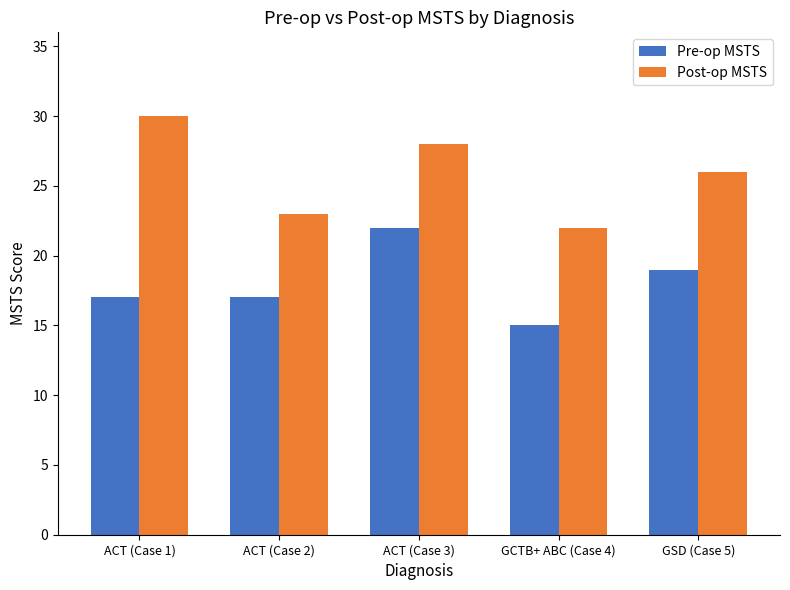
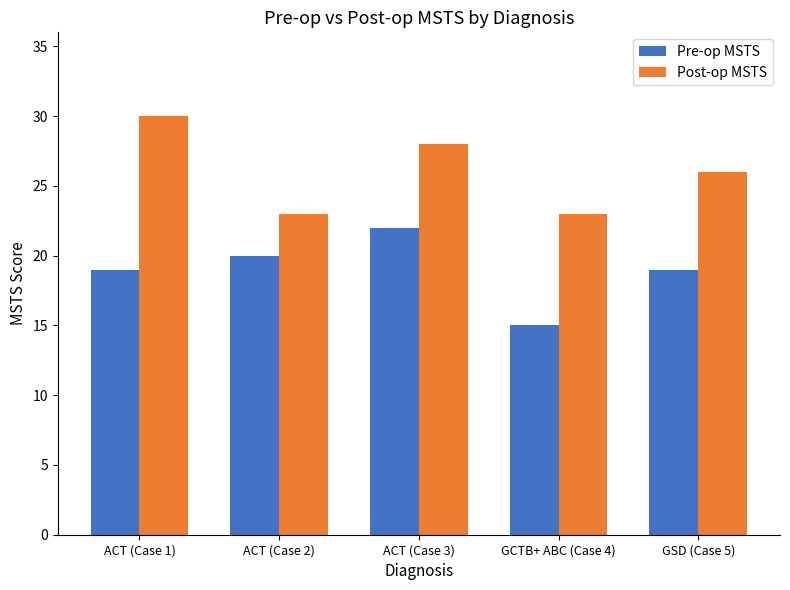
  {
    "Pre-op MSTS": {
-     "ACT (Case 1)": 17,
-     "ACT (Case 2)": 17,
+     "ACT (Case 1)": 19,
+     "ACT (Case 2)": 20,
      "ACT (Case 3)": 22,
      "GCTB+ ABC (Case 4)": 15,
      "GSD (Case 5)": 19
    },
    "Post-op MSTS": {
      "ACT (Case 1)": 30,
      "ACT (Case 2)": 23,
      "ACT (Case 3)": 28,
-     "GCTB+ ABC (Case 4)": 22,
+     "GCTB+ ABC (Case 4)": 23,
      "GSD (Case 5)": 26
    }
  }
